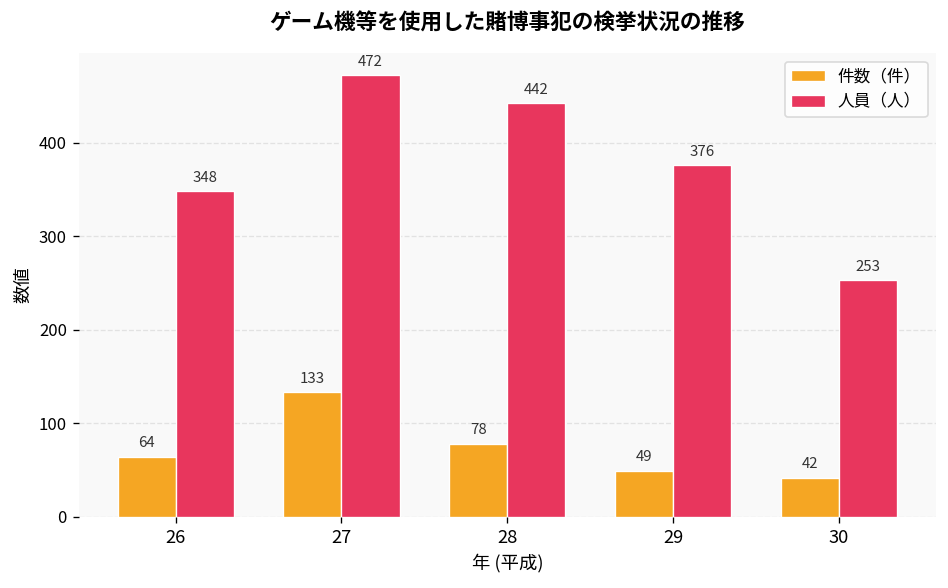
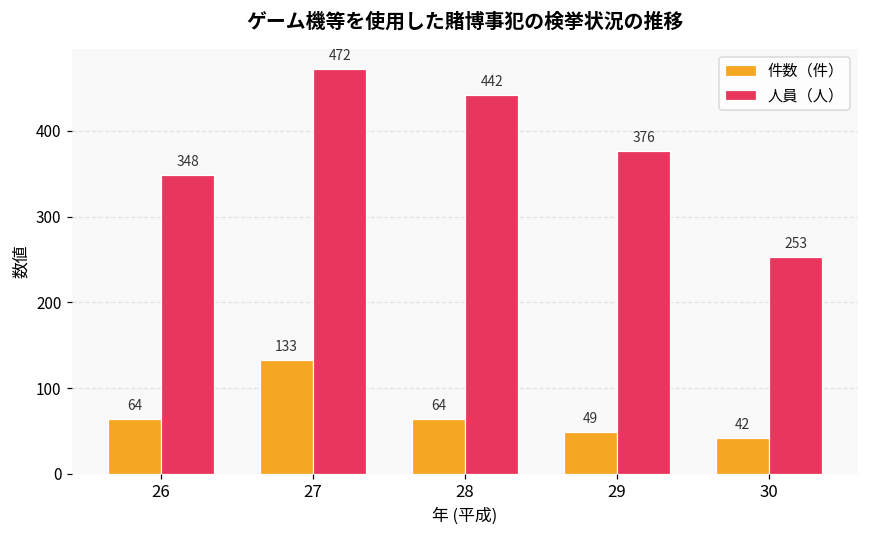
  {
    "件数（件）": {
      "26": 64,
      "27": 133,
-     "28": 78,
+     "28": 64,
      "29": 49,
      "30": 42
    },
    "人員（人）": {
      "26": 348,
      "27": 472,
      "28": 442,
      "29": 376,
      "30": 253
    }
  }
